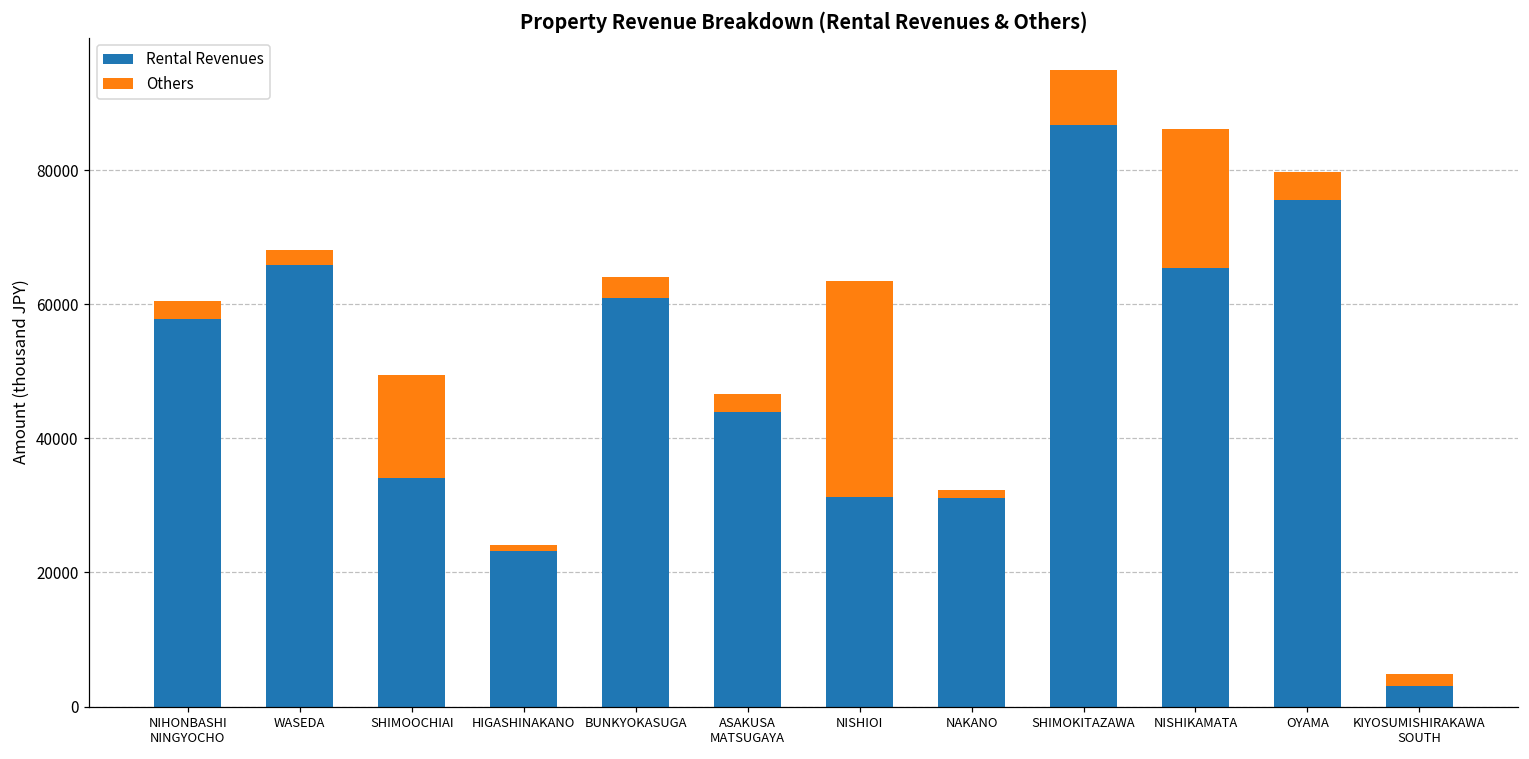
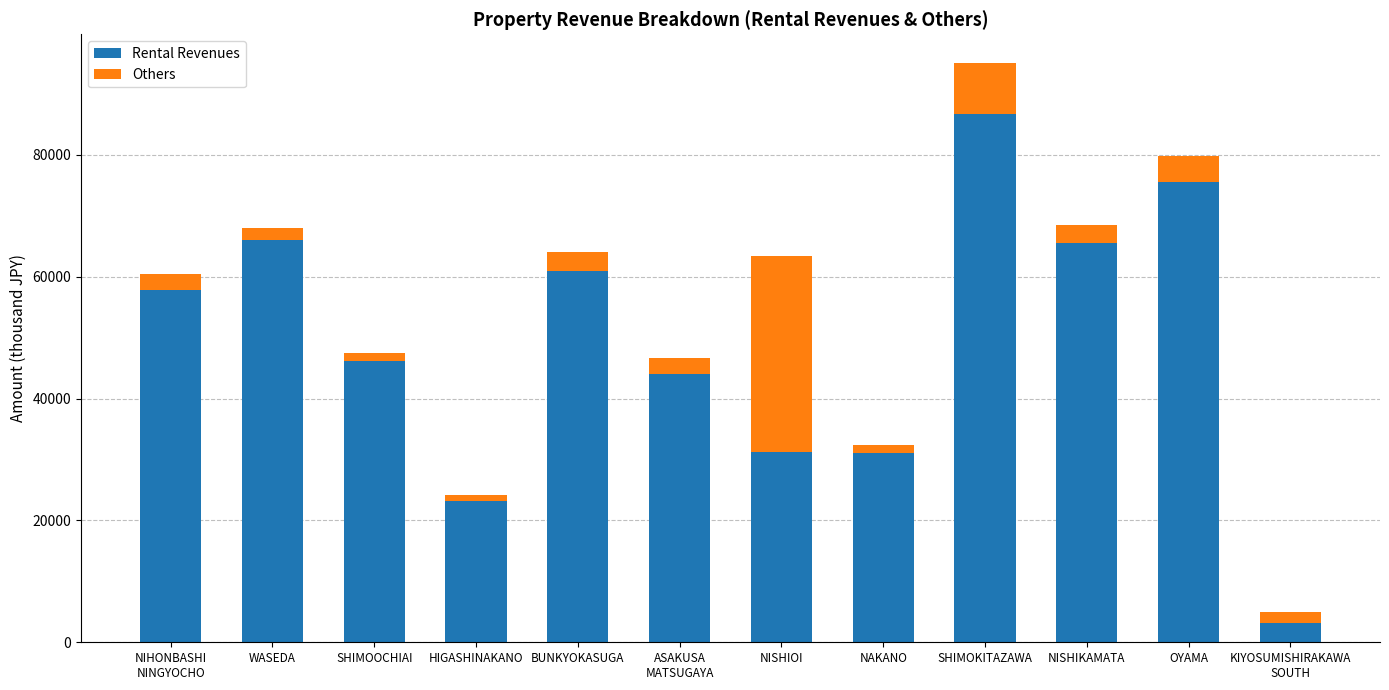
  {
    "Rental Revenues": {
      "NIHONBASHI NINGYOCHO": 58000,
      "WASEDA": 66000,
-     "SHIMOOCHIAI": 34000,
+     "SHIMOOCHIAI": 46000,
      "HIGASHINAKANO": 23000,
      "BUNKYOKASUGA": 61000,
      "ASAKUSA MATSUGAYA": 44000,
      "NISHIOI": 31000,
      "NAKANO": 31000,
      "SHIMOKITAZAWA": 87000,
      "NISHIKAMATA": 66000,
      "OYAMA": 76000,
      "KIYOSUMISHIRAKAWA SOUTH": 3000
    },
    "Others": {
      "NIHONBASHI NINGYOCHO": 3000,
      "WASEDA": 2000,
-     "SHIMOOCHIAI": 15000,
+     "SHIMOOCHIAI": 1000,
      "HIGASHINAKANO": 1000,
      "BUNKYOKASUGA": 3000,
      "ASAKUSA MATSUGAYA": 3000,
      "NISHIOI": 32000,
      "NAKANO": 1000,
      "SHIMOKITAZAWA": 8000,
-     "NISHIKAMATA": 21000,
+     "NISHIKAMATA": 3000,
      "OYAMA": 4000,
      "KIYOSUMISHIRAKAWA SOUTH": 2000
    }
  }
